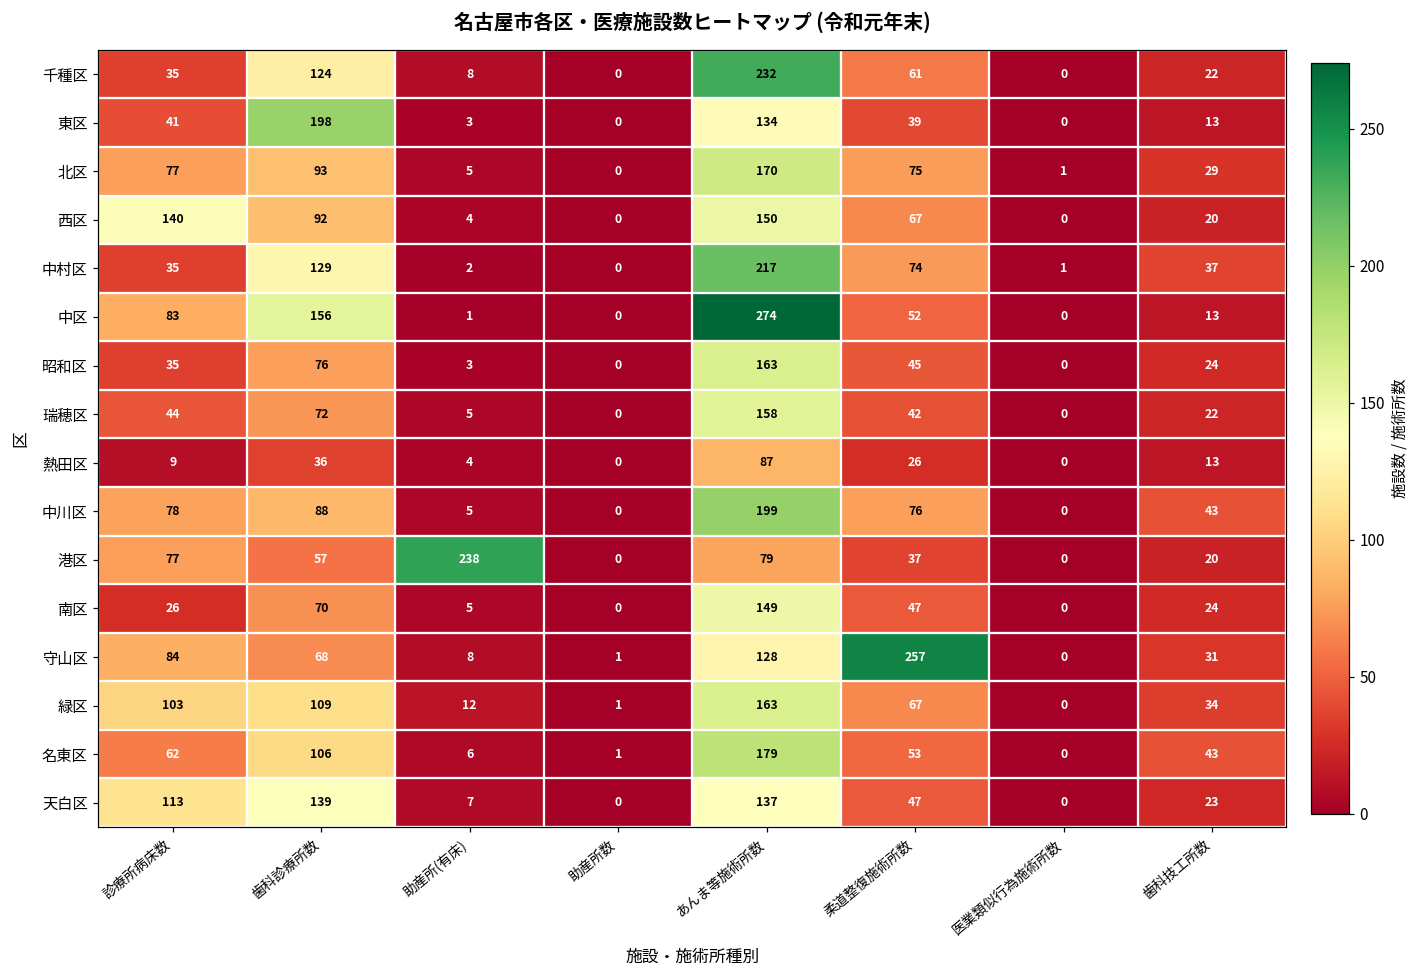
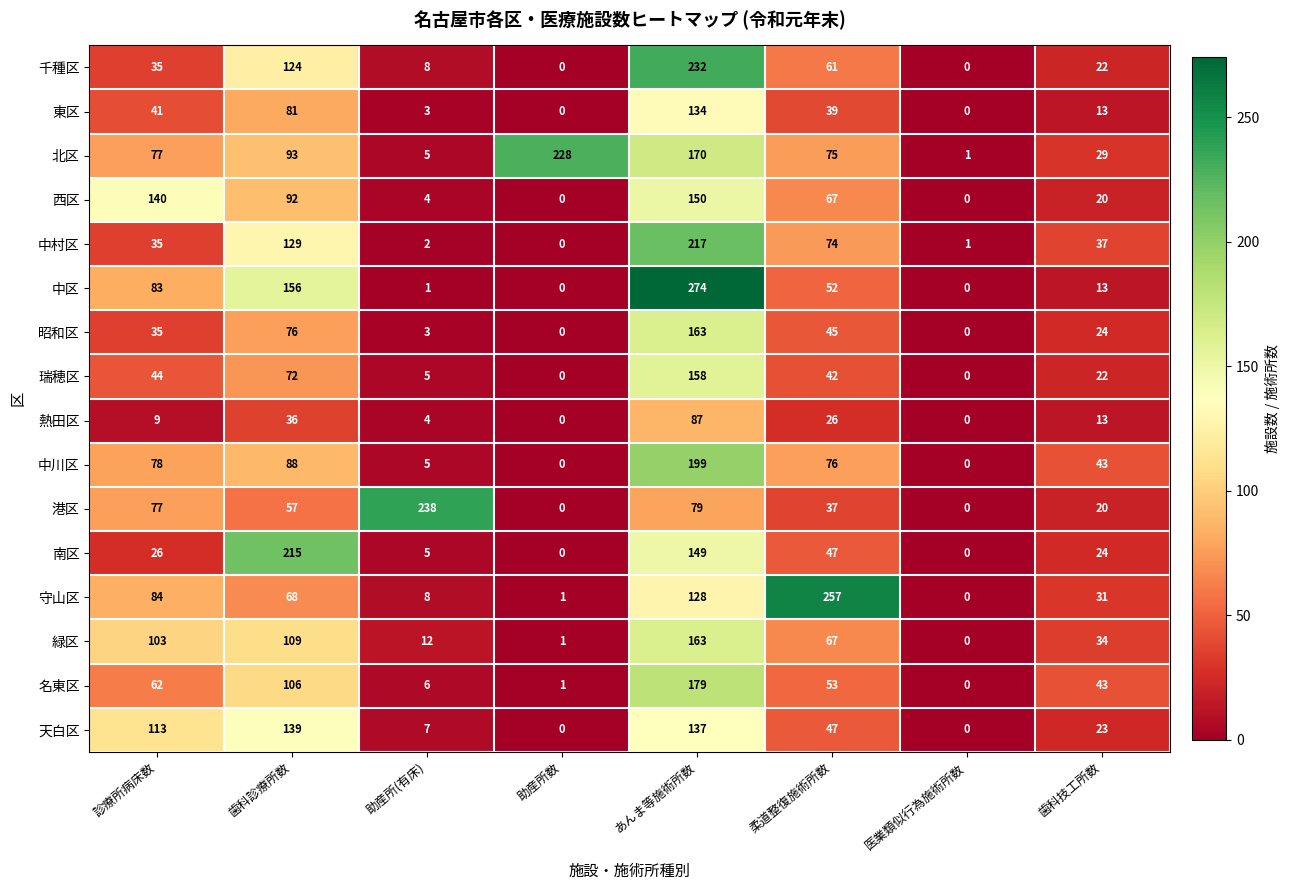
  {
    "千種区": {
      "診療所病床数": 35,
      "歯科診療所数": 124,
      "助産所(有床)": 8,
      "助産所数": 0,
      "あんま等施術所数": 232,
      "柔道整復施術所数": 61,
      "医業類似行為施術所数": 0,
      "歯科技工所数": 22
    },
    "東区": {
      "診療所病床数": 41,
-     "歯科診療所数": 198,
+     "歯科診療所数": 81,
      "助産所(有床)": 3,
      "助産所数": 0,
      "あんま等施術所数": 134,
      "柔道整復施術所数": 39,
      "医業類似行為施術所数": 0,
      "歯科技工所数": 13
    },
    "北区": {
      "診療所病床数": 77,
      "歯科診療所数": 93,
      "助産所(有床)": 5,
-     "助産所数": 0,
+     "助産所数": 228,
      "あんま等施術所数": 170,
      "柔道整復施術所数": 75,
      "医業類似行為施術所数": 1,
      "歯科技工所数": 29
    },
    "西区": {
      "診療所病床数": 140,
      "歯科診療所数": 92,
      "助産所(有床)": 4,
      "助産所数": 0,
      "あんま等施術所数": 150,
      "柔道整復施術所数": 67,
      "医業類似行為施術所数": 0,
      "歯科技工所数": 20
    },
    "中村区": {
      "診療所病床数": 35,
      "歯科診療所数": 129,
      "助産所(有床)": 2,
      "助産所数": 0,
      "あんま等施術所数": 217,
      "柔道整復施術所数": 74,
      "医業類似行為施術所数": 1,
      "歯科技工所数": 37
    },
    "中区": {
      "診療所病床数": 83,
      "歯科診療所数": 156,
      "助産所(有床)": 1,
      "助産所数": 0,
      "あんま等施術所数": 274,
      "柔道整復施術所数": 52,
      "医業類似行為施術所数": 0,
      "歯科技工所数": 13
    },
    "昭和区": {
      "診療所病床数": 35,
      "歯科診療所数": 76,
      "助産所(有床)": 3,
      "助産所数": 0,
      "あんま等施術所数": 163,
      "柔道整復施術所数": 45,
      "医業類似行為施術所数": 0,
      "歯科技工所数": 24
    },
    "瑞穂区": {
      "診療所病床数": 44,
      "歯科診療所数": 72,
      "助産所(有床)": 5,
      "助産所数": 0,
      "あんま等施術所数": 158,
      "柔道整復施術所数": 42,
      "医業類似行為施術所数": 0,
      "歯科技工所数": 22
    },
    "熱田区": {
      "診療所病床数": 9,
      "歯科診療所数": 36,
      "助産所(有床)": 4,
      "助産所数": 0,
      "あんま等施術所数": 87,
      "柔道整復施術所数": 26,
      "医業類似行為施術所数": 0,
      "歯科技工所数": 13
    },
    "中川区": {
      "診療所病床数": 78,
      "歯科診療所数": 88,
      "助産所(有床)": 5,
      "助産所数": 0,
      "あんま等施術所数": 199,
      "柔道整復施術所数": 76,
      "医業類似行為施術所数": 0,
      "歯科技工所数": 43
    },
    "港区": {
      "診療所病床数": 77,
      "歯科診療所数": 57,
      "助産所(有床)": 238,
      "助産所数": 0,
      "あんま等施術所数": 79,
      "柔道整復施術所数": 37,
      "医業類似行為施術所数": 0,
      "歯科技工所数": 20
    },
    "南区": {
      "診療所病床数": 26,
-     "歯科診療所数": 70,
+     "歯科診療所数": 215,
      "助産所(有床)": 5,
      "助産所数": 0,
      "あんま等施術所数": 149,
      "柔道整復施術所数": 47,
      "医業類似行為施術所数": 0,
      "歯科技工所数": 24
    },
    "守山区": {
      "診療所病床数": 84,
      "歯科診療所数": 68,
      "助産所(有床)": 8,
      "助産所数": 1,
      "あんま等施術所数": 128,
      "柔道整復施術所数": 257,
      "医業類似行為施術所数": 0,
      "歯科技工所数": 31
    },
    "緑区": {
      "診療所病床数": 103,
      "歯科診療所数": 109,
      "助産所(有床)": 12,
      "助産所数": 1,
      "あんま等施術所数": 163,
      "柔道整復施術所数": 67,
      "医業類似行為施術所数": 0,
      "歯科技工所数": 34
    },
    "名東区": {
      "診療所病床数": 62,
      "歯科診療所数": 106,
      "助産所(有床)": 6,
      "助産所数": 1,
      "あんま等施術所数": 179,
      "柔道整復施術所数": 53,
      "医業類似行為施術所数": 0,
      "歯科技工所数": 43
    },
    "天白区": {
      "診療所病床数": 113,
      "歯科診療所数": 139,
      "助産所(有床)": 7,
      "助産所数": 0,
      "あんま等施術所数": 137,
      "柔道整復施術所数": 47,
      "医業類似行為施術所数": 0,
      "歯科技工所数": 23
    }
  }
